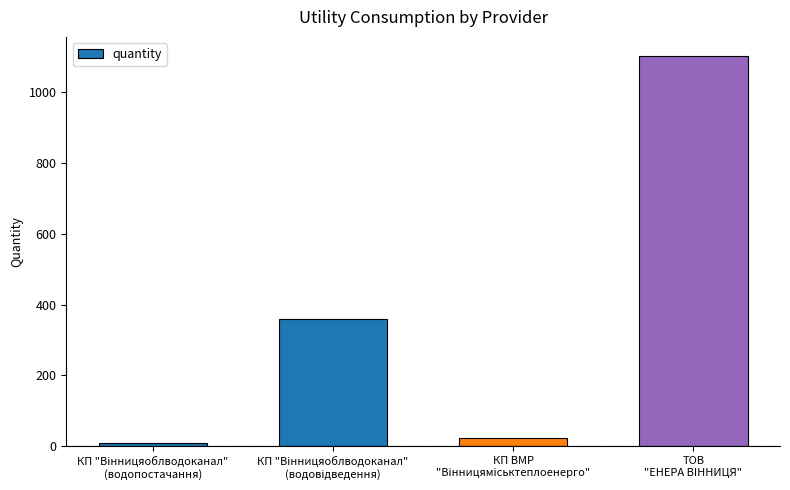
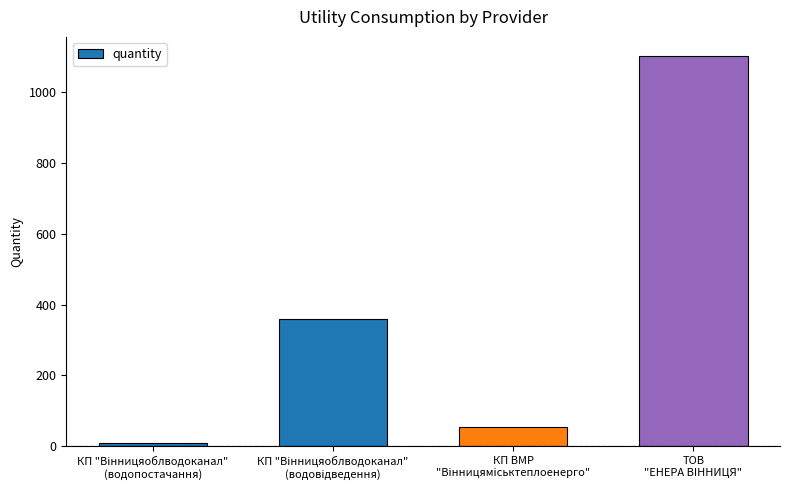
  {
    "КП \"Вінницяоблводоканал\" (водопостачання)": 10,
    "КП \"Вінницяоблводоканал\" (водовідведення)": 360,
-   "КП ВМР \"Вінницяміськтеплоенерго\"": 20,
+   "КП ВМР \"Вінницяміськтеплоенерго\"": 50,
    "ТОВ \"ЕНЕРА ВІННИЦЯ\"": 1100
  }
